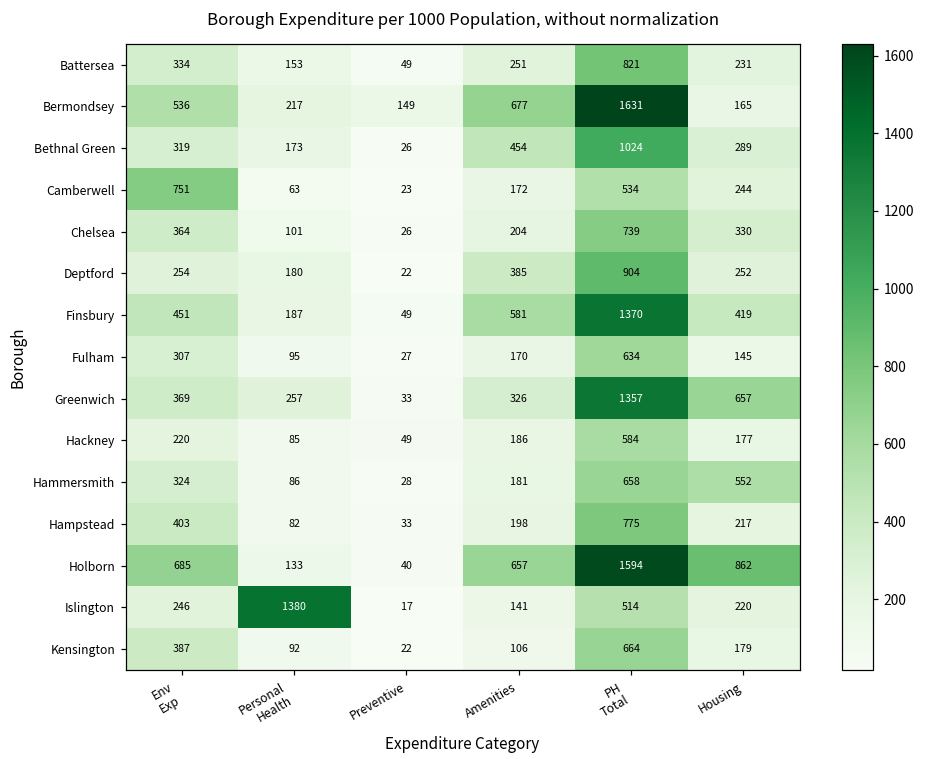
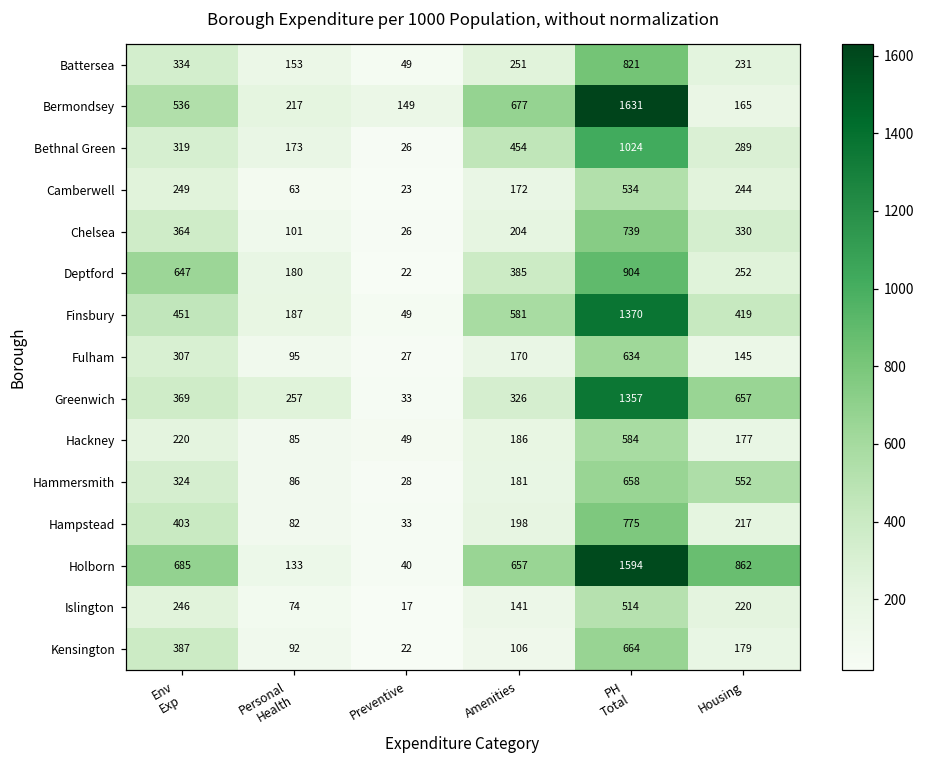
  {
    "Battersea": {
      "Env Exp": 334,
      "Personal Health": 153,
      "Preventive": 49,
      "Amenities": 251,
      "PH Total": 821,
      "Housing": 231
    },
    "Bermondsey": {
      "Env Exp": 536,
      "Personal Health": 217,
      "Preventive": 149,
      "Amenities": 677,
      "PH Total": 1631,
      "Housing": 165
    },
    "Bethnal Green": {
      "Env Exp": 319,
      "Personal Health": 173,
      "Preventive": 26,
      "Amenities": 454,
      "PH Total": 1024,
      "Housing": 289
    },
    "Camberwell": {
-     "Env Exp": 751,
+     "Env Exp": 249,
      "Personal Health": 63,
      "Preventive": 23,
      "Amenities": 172,
      "PH Total": 534,
      "Housing": 244
    },
    "Chelsea": {
      "Env Exp": 364,
      "Personal Health": 101,
      "Preventive": 26,
      "Amenities": 204,
      "PH Total": 739,
      "Housing": 330
    },
    "Deptford": {
-     "Env Exp": 254,
+     "Env Exp": 647,
      "Personal Health": 180,
      "Preventive": 22,
      "Amenities": 385,
      "PH Total": 904,
      "Housing": 252
    },
    "Finsbury": {
      "Env Exp": 451,
      "Personal Health": 187,
      "Preventive": 49,
      "Amenities": 581,
      "PH Total": 1370,
      "Housing": 419
    },
    "Fulham": {
      "Env Exp": 307,
      "Personal Health": 95,
      "Preventive": 27,
      "Amenities": 170,
      "PH Total": 634,
      "Housing": 145
    },
    "Greenwich": {
      "Env Exp": 369,
      "Personal Health": 257,
      "Preventive": 33,
      "Amenities": 326,
      "PH Total": 1357,
      "Housing": 657
    },
    "Hackney": {
      "Env Exp": 220,
      "Personal Health": 85,
      "Preventive": 49,
      "Amenities": 186,
      "PH Total": 584,
      "Housing": 177
    },
    "Hammersmith": {
      "Env Exp": 324,
      "Personal Health": 86,
      "Preventive": 28,
      "Amenities": 181,
      "PH Total": 658,
      "Housing": 552
    },
    "Hampstead": {
      "Env Exp": 403,
      "Personal Health": 82,
      "Preventive": 33,
      "Amenities": 198,
      "PH Total": 775,
      "Housing": 217
    },
    "Holborn": {
      "Env Exp": 685,
      "Personal Health": 133,
      "Preventive": 40,
      "Amenities": 657,
      "PH Total": 1594,
      "Housing": 862
    },
    "Islington": {
      "Env Exp": 246,
-     "Personal Health": 1380,
+     "Personal Health": 74,
      "Preventive": 17,
      "Amenities": 141,
      "PH Total": 514,
      "Housing": 220
    },
    "Kensington": {
      "Env Exp": 387,
      "Personal Health": 92,
      "Preventive": 22,
      "Amenities": 106,
      "PH Total": 664,
      "Housing": 179
    }
  }
